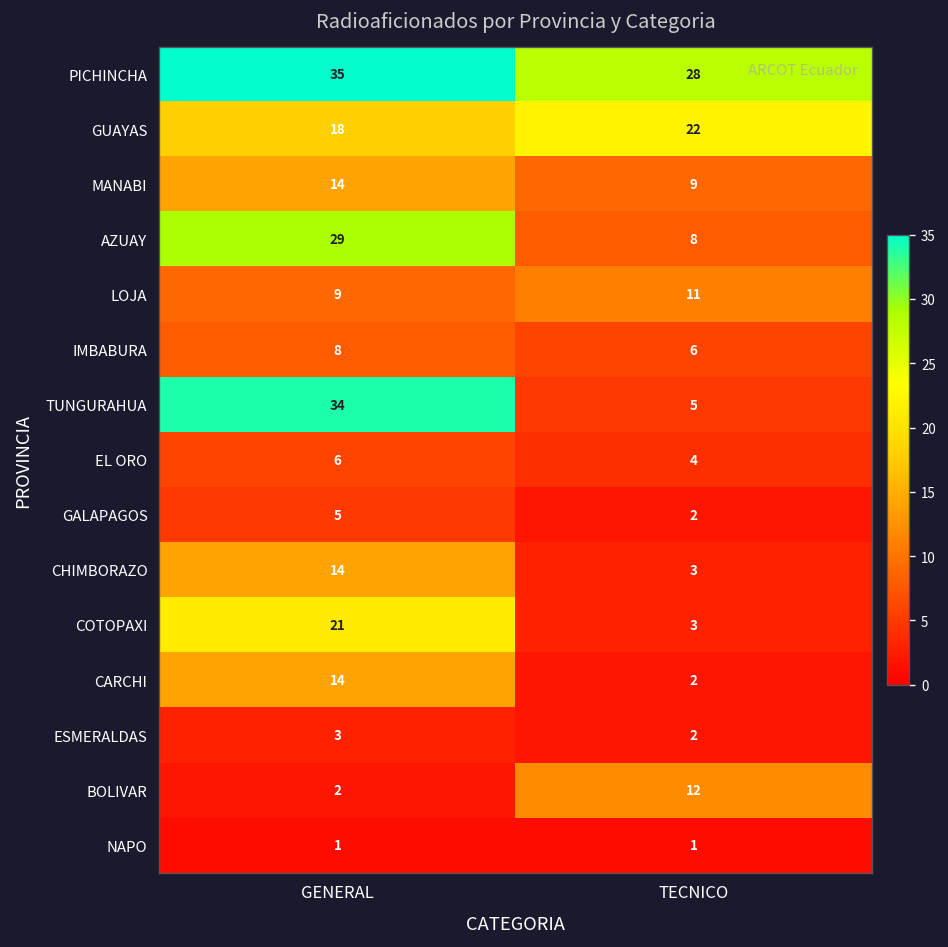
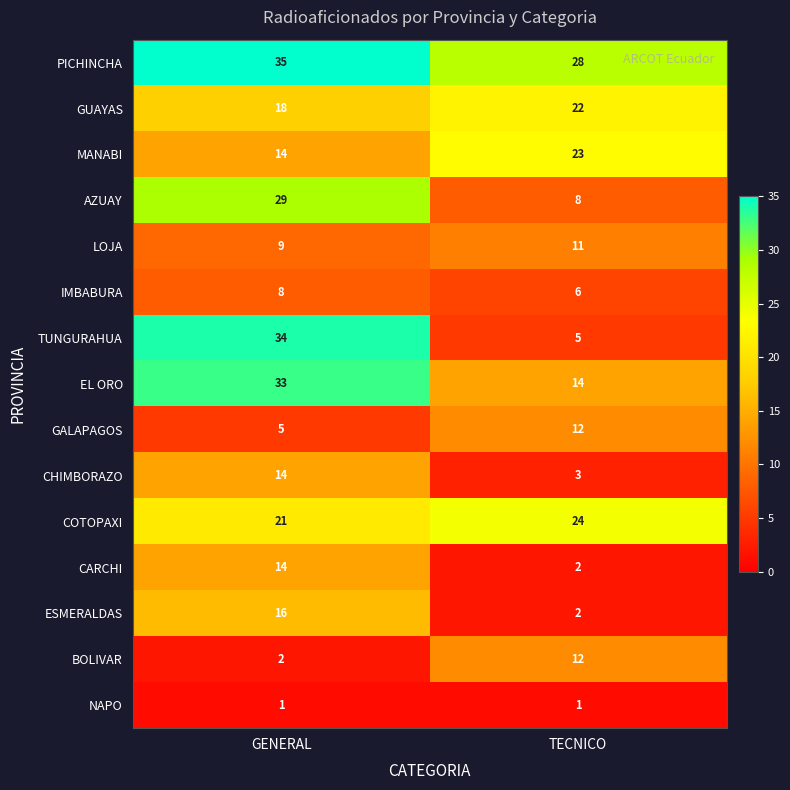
  {
    "PICHINCHA": {
      "GENERAL": 35
    },
    "GUAYAS": {
      "GENERAL": 18,
      "TECNICO": 22
    },
    "MANABI": {
      "GENERAL": 14,
-     "TECNICO": 9
+     "TECNICO": 23
    },
    "AZUAY": {
      "GENERAL": 29,
      "TECNICO": 8
    },
    "LOJA": {
      "GENERAL": 9,
      "TECNICO": 11
    },
    "IMBABURA": {
      "GENERAL": 8,
      "TECNICO": 6
    },
    "TUNGURAHUA": {
      "GENERAL": 34,
      "TECNICO": 5
    },
    "EL ORO": {
-     "GENERAL": 6,
-     "TECNICO": 4
+     "GENERAL": 33,
+     "TECNICO": 14
    },
    "GALAPAGOS": {
      "GENERAL": 5,
-     "TECNICO": 2
+     "TECNICO": 12
    },
    "CHIMBORAZO": {
      "GENERAL": 14,
      "TECNICO": 3
    },
    "COTOPAXI": {
      "GENERAL": 21,
-     "TECNICO": 3
+     "TECNICO": 24
    },
    "CARCHI": {
      "GENERAL": 14,
      "TECNICO": 2
    },
    "ESMERALDAS": {
-     "GENERAL": 3,
+     "GENERAL": 16,
      "TECNICO": 2
    },
    "BOLIVAR": {
      "GENERAL": 2,
      "TECNICO": 12
    },
    "NAPO": {
      "GENERAL": 1,
      "TECNICO": 1
    }
  }
